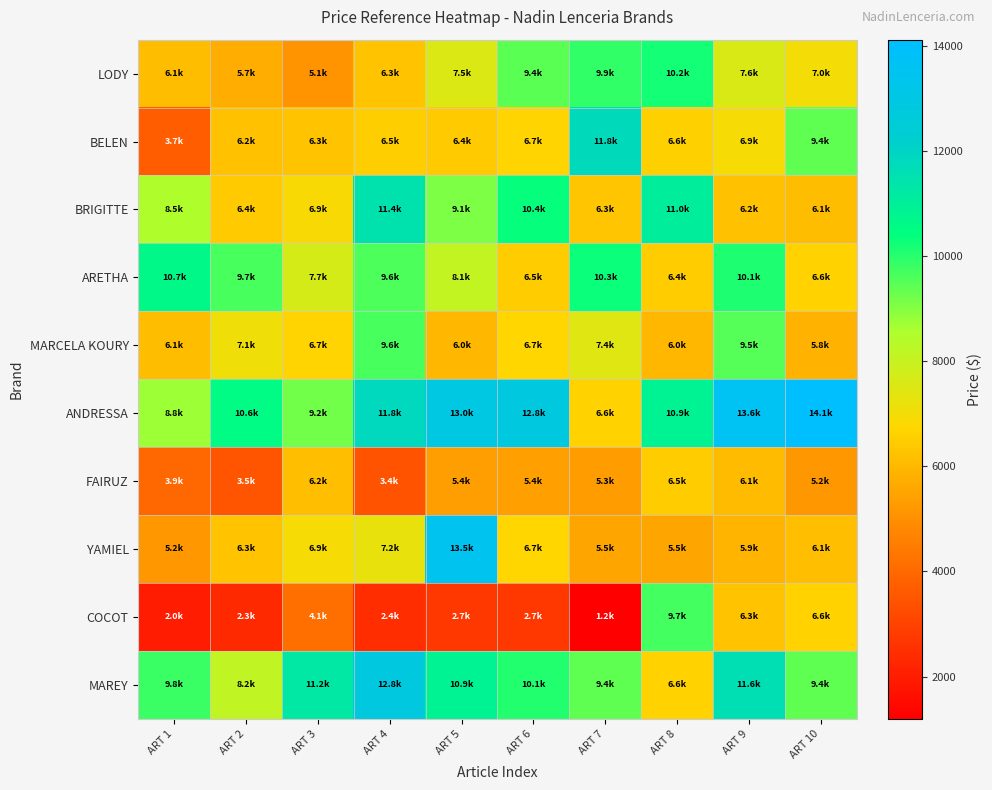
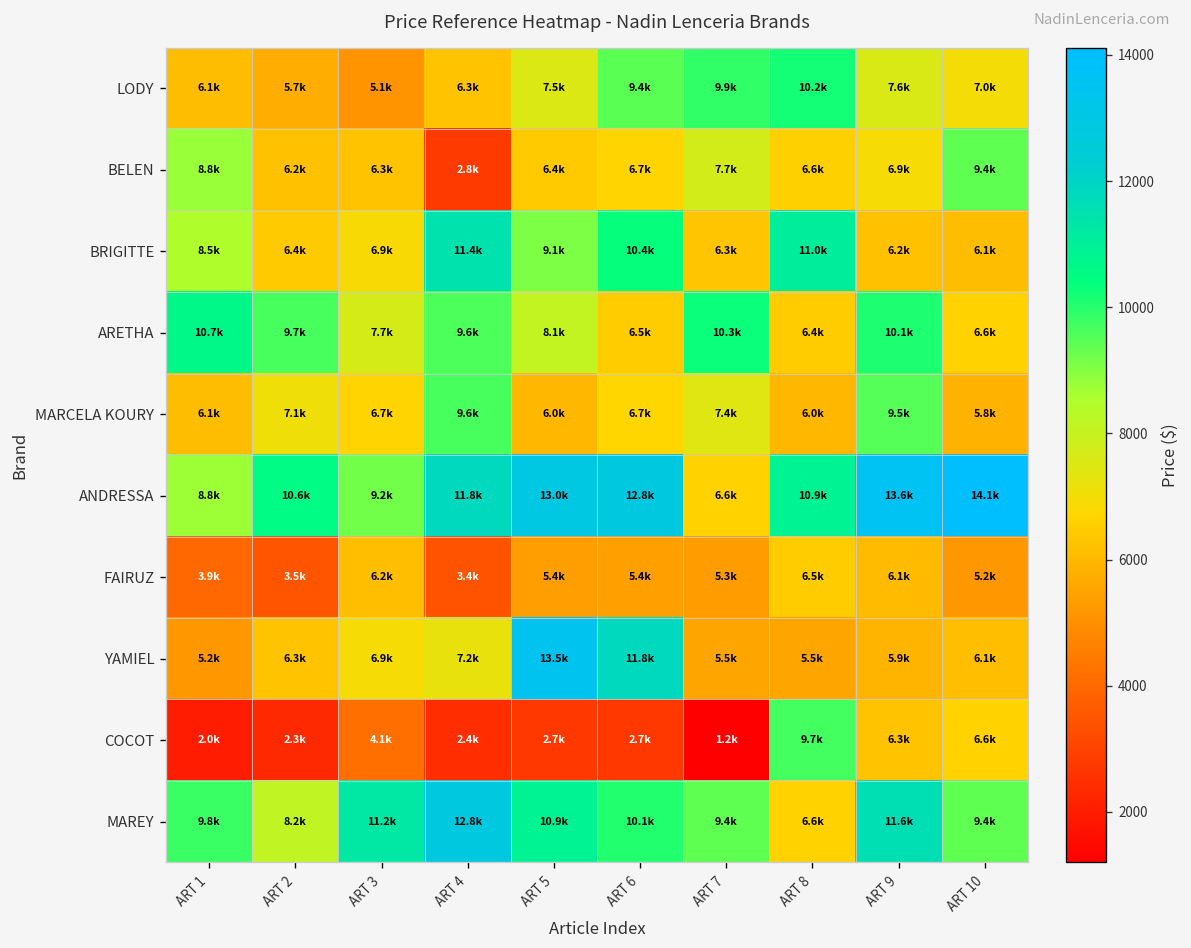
  {
    "LODY": {
      "ART 1": "6.1k",
      "ART 2": "5.7k",
      "ART 3": "5.1k",
      "ART 4": "6.3k",
      "ART 5": "7.5k",
      "ART 6": "9.4k",
      "ART 7": "9.9k",
      "ART 8": "10.2k",
      "ART 9": "7.6k",
      "ART 10": "7.0k"
    },
    "BELEN": {
-     "ART 1": "3.7k",
+     "ART 1": "8.8k",
      "ART 2": "6.2k",
      "ART 3": "6.3k",
-     "ART 4": "6.5k",
+     "ART 4": "2.8k",
      "ART 5": "6.4k",
      "ART 6": "6.7k",
-     "ART 7": "11.8k",
+     "ART 7": "7.7k",
      "ART 8": "6.6k",
      "ART 9": "6.9k",
      "ART 10": "9.4k"
    },
    "BRIGITTE": {
      "ART 1": "8.5k",
      "ART 2": "6.4k",
      "ART 3": "6.9k",
      "ART 4": "11.4k",
      "ART 5": "9.1k",
      "ART 6": "10.4k",
      "ART 7": "6.3k",
      "ART 8": "11.0k",
      "ART 9": "6.2k",
      "ART 10": "6.1k"
    },
    "ARETHA": {
      "ART 1": "10.7k",
      "ART 2": "9.7k",
      "ART 3": "7.7k",
      "ART 4": "9.6k",
      "ART 5": "8.1k",
      "ART 6": "6.5k",
      "ART 7": "10.3k",
      "ART 8": "6.4k",
      "ART 9": "10.1k",
      "ART 10": "6.6k"
    },
    "MARCELA KOURY": {
      "ART 1": "6.1k",
      "ART 2": "7.1k",
      "ART 3": "6.7k",
      "ART 4": "9.6k",
      "ART 5": "6.0k",
      "ART 6": "6.7k",
      "ART 7": "7.4k",
      "ART 8": "6.0k",
      "ART 9": "9.5k",
      "ART 10": "5.8k"
    },
    "ANDRESSA": {
      "ART 1": "8.8k",
      "ART 2": "10.6k",
      "ART 3": "9.2k",
      "ART 4": "11.8k",
      "ART 5": "13.0k",
      "ART 6": "12.8k",
      "ART 7": "6.6k",
      "ART 8": "10.9k",
      "ART 9": "13.6k",
      "ART 10": "14.1k"
    },
    "FAIRUZ": {
      "ART 1": "3.9k",
      "ART 2": "3.5k",
      "ART 3": "6.2k",
      "ART 4": "3.4k",
      "ART 5": "5.4k",
      "ART 6": "5.4k",
      "ART 7": "5.3k",
      "ART 8": "6.5k",
      "ART 9": "6.1k",
      "ART 10": "5.2k"
    },
    "YAMIEL": {
      "ART 1": "5.2k",
      "ART 2": "6.3k",
      "ART 3": "6.9k",
      "ART 4": "7.2k",
      "ART 5": "13.5k",
-     "ART 6": "6.7k",
+     "ART 6": "11.8k",
      "ART 7": "5.5k",
      "ART 8": "5.5k",
      "ART 9": "5.9k",
      "ART 10": "6.1k"
    },
    "COCOT": {
      "ART 1": "2.0k",
      "ART 2": "2.3k",
      "ART 3": "4.1k",
      "ART 4": "2.4k",
      "ART 5": "2.7k",
      "ART 6": "2.7k",
      "ART 7": "1.2k",
      "ART 8": "9.7k",
      "ART 9": "6.3k",
      "ART 10": "6.6k"
    },
    "MAREY": {
      "ART 1": "9.8k",
      "ART 2": "8.2k",
      "ART 3": "11.2k",
      "ART 4": "12.8k",
      "ART 5": "10.9k",
      "ART 6": "10.1k",
      "ART 7": "9.4k",
      "ART 8": "6.6k",
      "ART 9": "11.6k",
      "ART 10": "9.4k"
    }
  }
